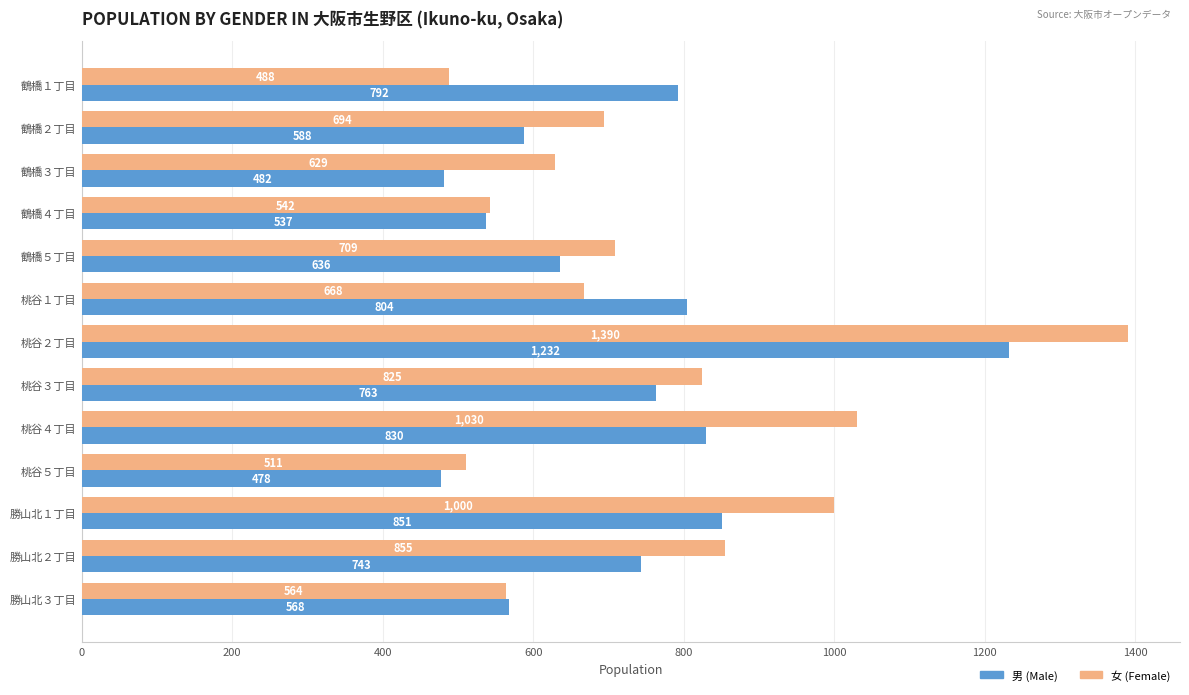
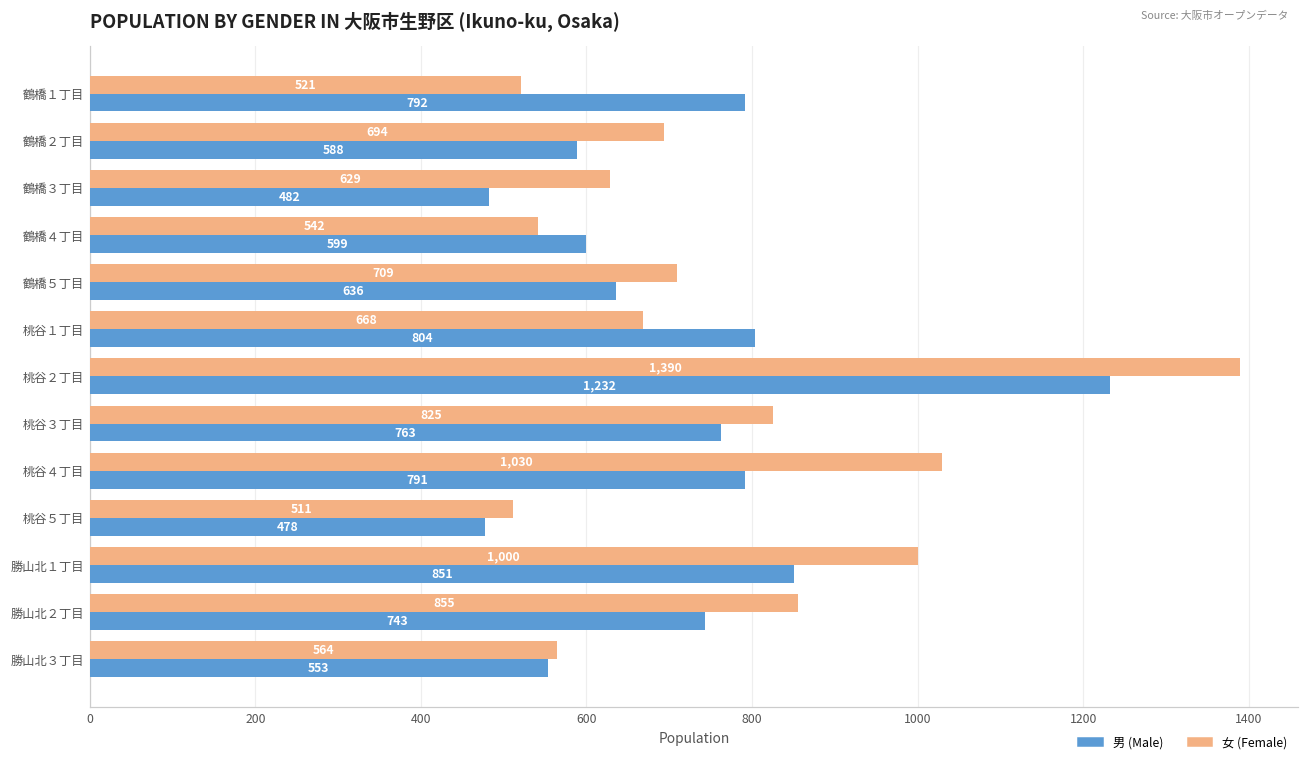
  {
    "男 (Male)": {
      "鶴橋１丁目": "792",
      "鶴橋２丁目": "588",
      "鶴橋３丁目": "482",
-     "鶴橋４丁目": "537",
+     "鶴橋４丁目": "599",
      "鶴橋５丁目": "636",
      "桃谷１丁目": "804",
      "桃谷２丁目": "1,232",
      "桃谷３丁目": "763",
-     "桃谷４丁目": "830",
+     "桃谷４丁目": "791",
      "桃谷５丁目": "478",
      "勝山北１丁目": "851",
      "勝山北２丁目": "743",
-     "勝山北３丁目": "568"
+     "勝山北３丁目": "553"
    },
    "女 (Female)": {
-     "鶴橋１丁目": "488",
+     "鶴橋１丁目": "521",
      "鶴橋２丁目": "694",
      "鶴橋３丁目": "629",
      "鶴橋４丁目": "542",
      "鶴橋５丁目": "709",
      "桃谷１丁目": "668",
      "桃谷２丁目": "1,390",
      "桃谷３丁目": "825",
      "桃谷４丁目": "1,030",
      "桃谷５丁目": "511",
      "勝山北１丁目": "1,000",
      "勝山北２丁目": "855",
      "勝山北３丁目": "564"
    }
  }
